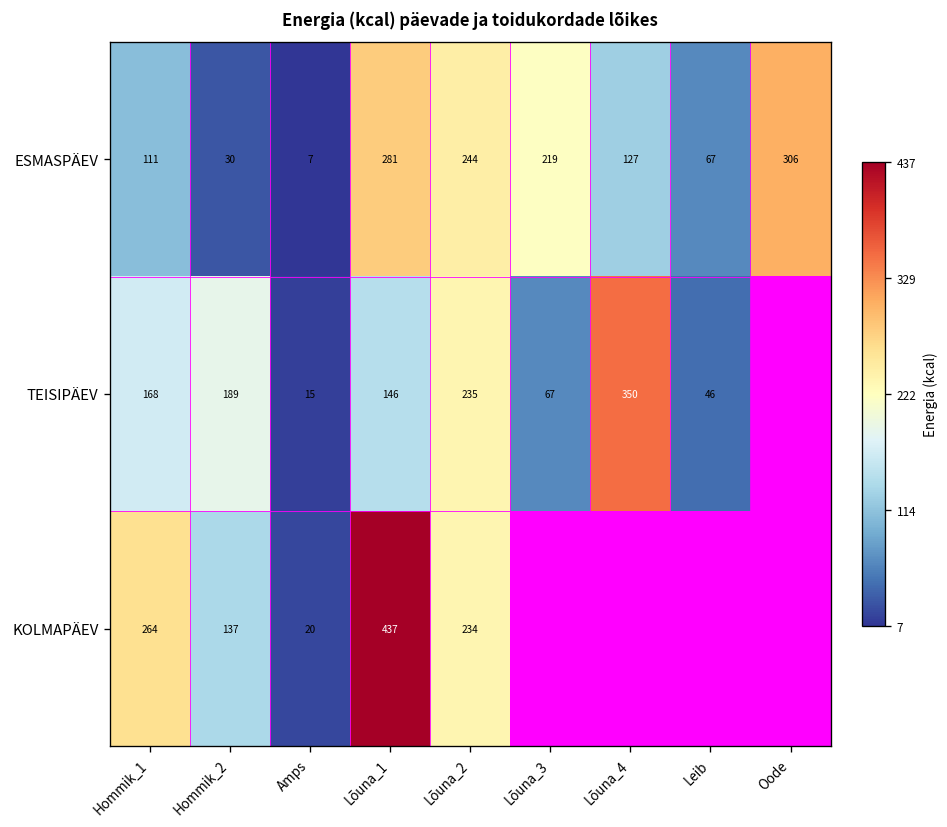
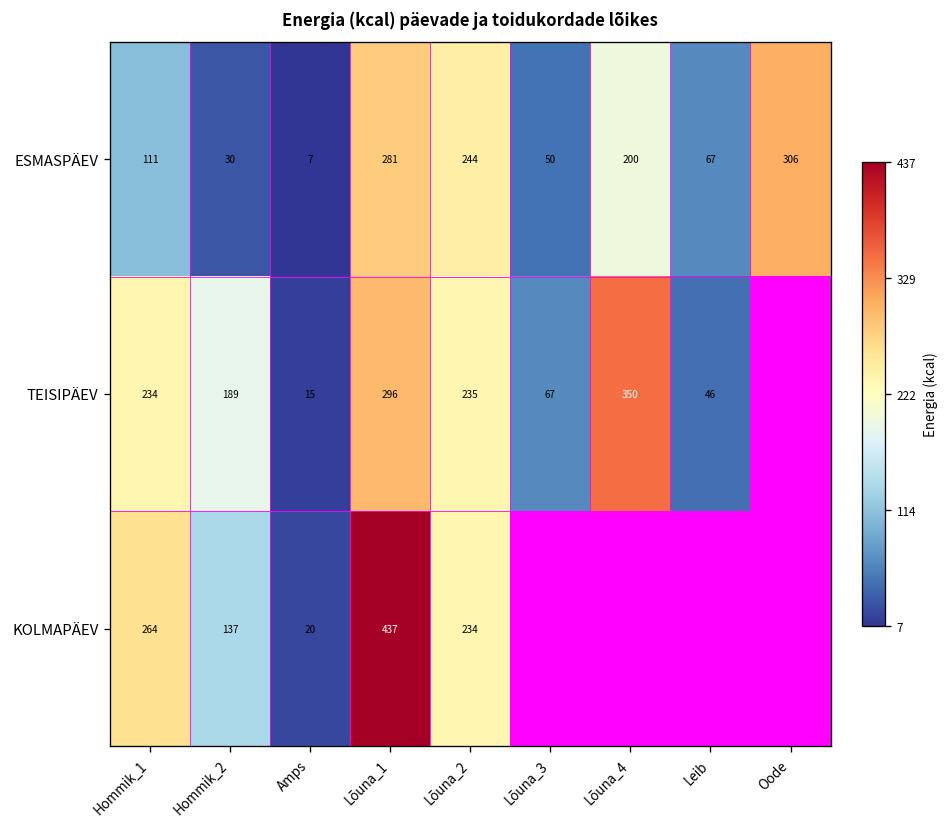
  {
    "ESMASPÄEV": {
      "Hommik_1": 111,
      "Hommik_2": 30,
      "Amps": 7,
      "Lõuna_1": 281,
      "Lõuna_2": 244,
-     "Lõuna_3": 219,
-     "Lõuna_4": 127,
+     "Lõuna_3": 50,
+     "Lõuna_4": 200,
      "Leib": 67,
      "Oode": 306
    },
    "TEISIPÄEV": {
-     "Hommik_1": 168,
+     "Hommik_1": 234,
      "Hommik_2": 189,
      "Amps": 15,
-     "Lõuna_1": 146,
+     "Lõuna_1": 296,
      "Lõuna_2": 235,
      "Lõuna_3": 67,
      "Lõuna_4": 350,
      "Leib": 46
    },
    "KOLMAPÄEV": {
      "Hommik_1": 264,
      "Hommik_2": 137,
      "Amps": 20,
      "Lõuna_1": 437,
      "Lõuna_2": 234
    }
  }
